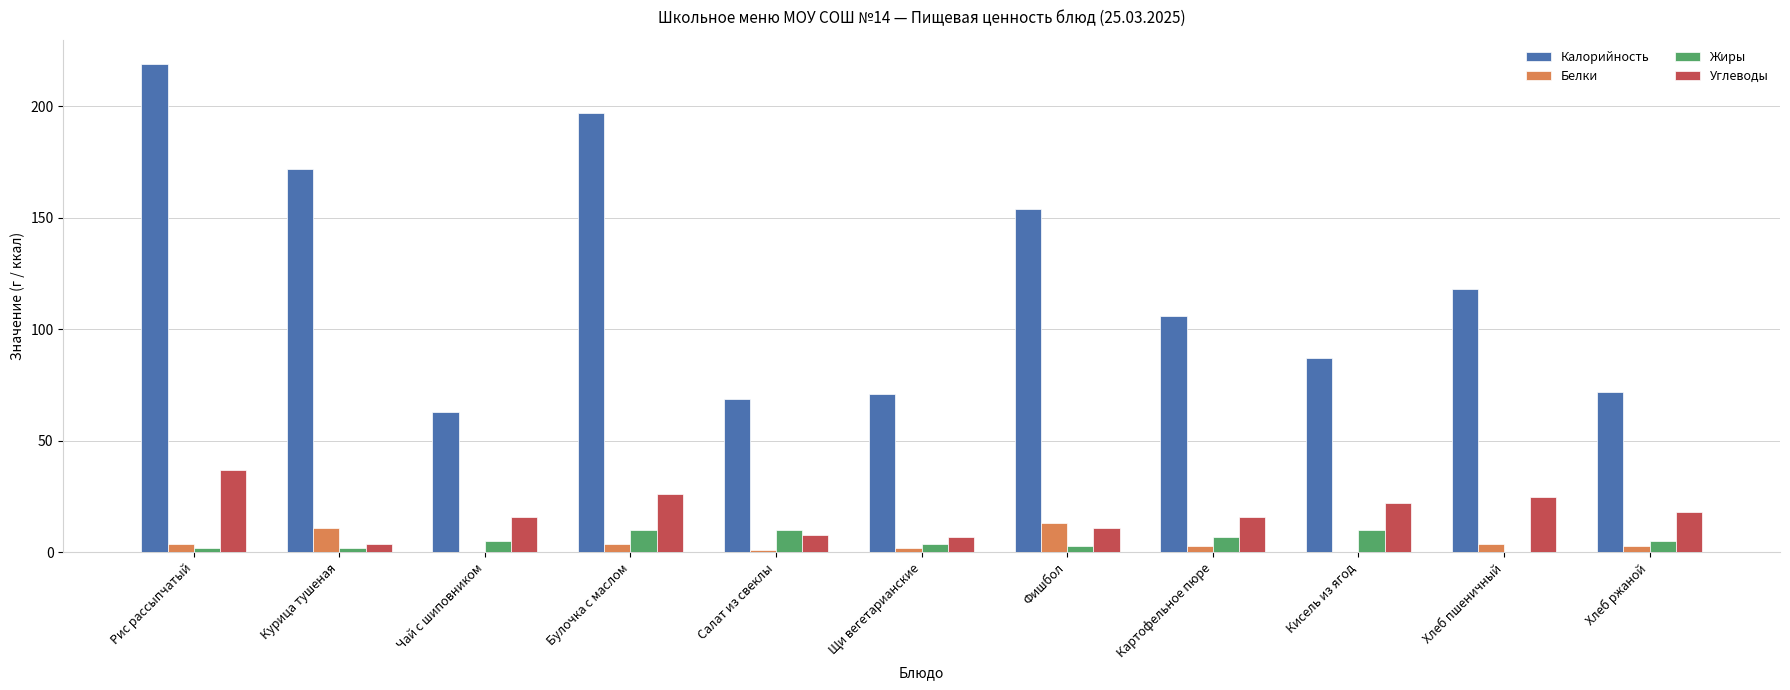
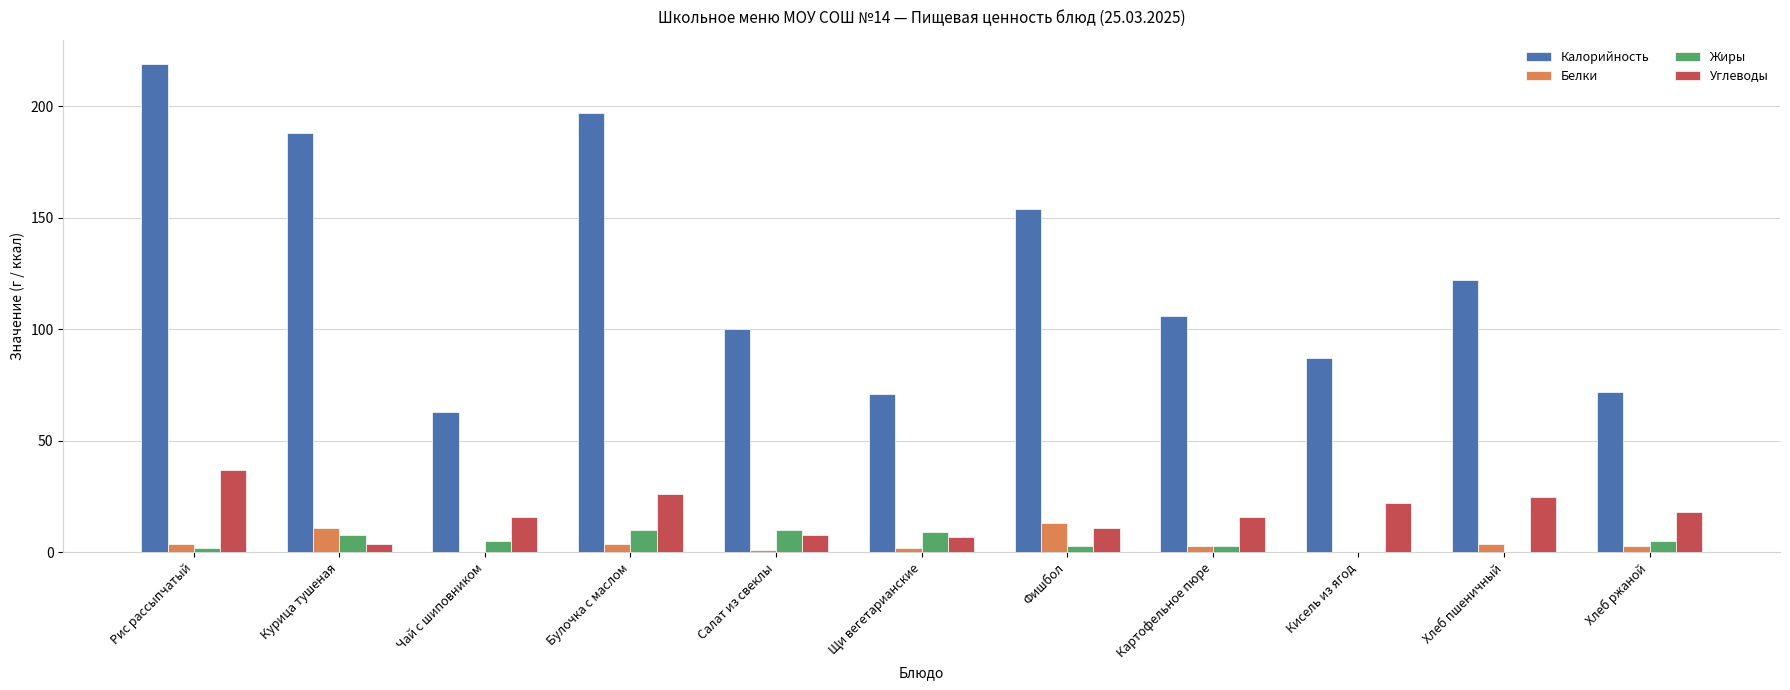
  {
    "Калорийность": {
      "Рис рассыпчатый": 219,
-     "Курица тушеная": 172,
+     "Курица тушеная": 188,
      "Чай с шиповником": 63,
      "Булочка с маслом": 197,
-     "Салат из свеклы": 69,
+     "Салат из свеклы": 100,
      "Щи вегетарианские": 71,
      "Фишбол": 154,
      "Картофельное пюре": 106,
      "Кисель из ягод": 87,
-     "Хлеб пшеничный": 118,
+     "Хлеб пшеничный": 122,
      "Хлеб ржаной": 72
    },
    "Жиры": {
      "Рис рассыпчатый": 2,
-     "Курица тушеная": 2,
+     "Курица тушеная": 8,
      "Чай с шиповником": 5,
      "Булочка с маслом": 10,
      "Салат из свеклы": 10,
-     "Щи вегетарианские": 4,
+     "Щи вегетарианские": 9,
      "Фишбол": 3,
-     "Картофельное пюре": 7,
-     "Кисель из ягод": 10,
+     "Картофельное пюре": 3,
+     "Кисель из ягод": 0,
      "Хлеб пшеничный": 0,
      "Хлеб ржаной": 5
    }
  }
